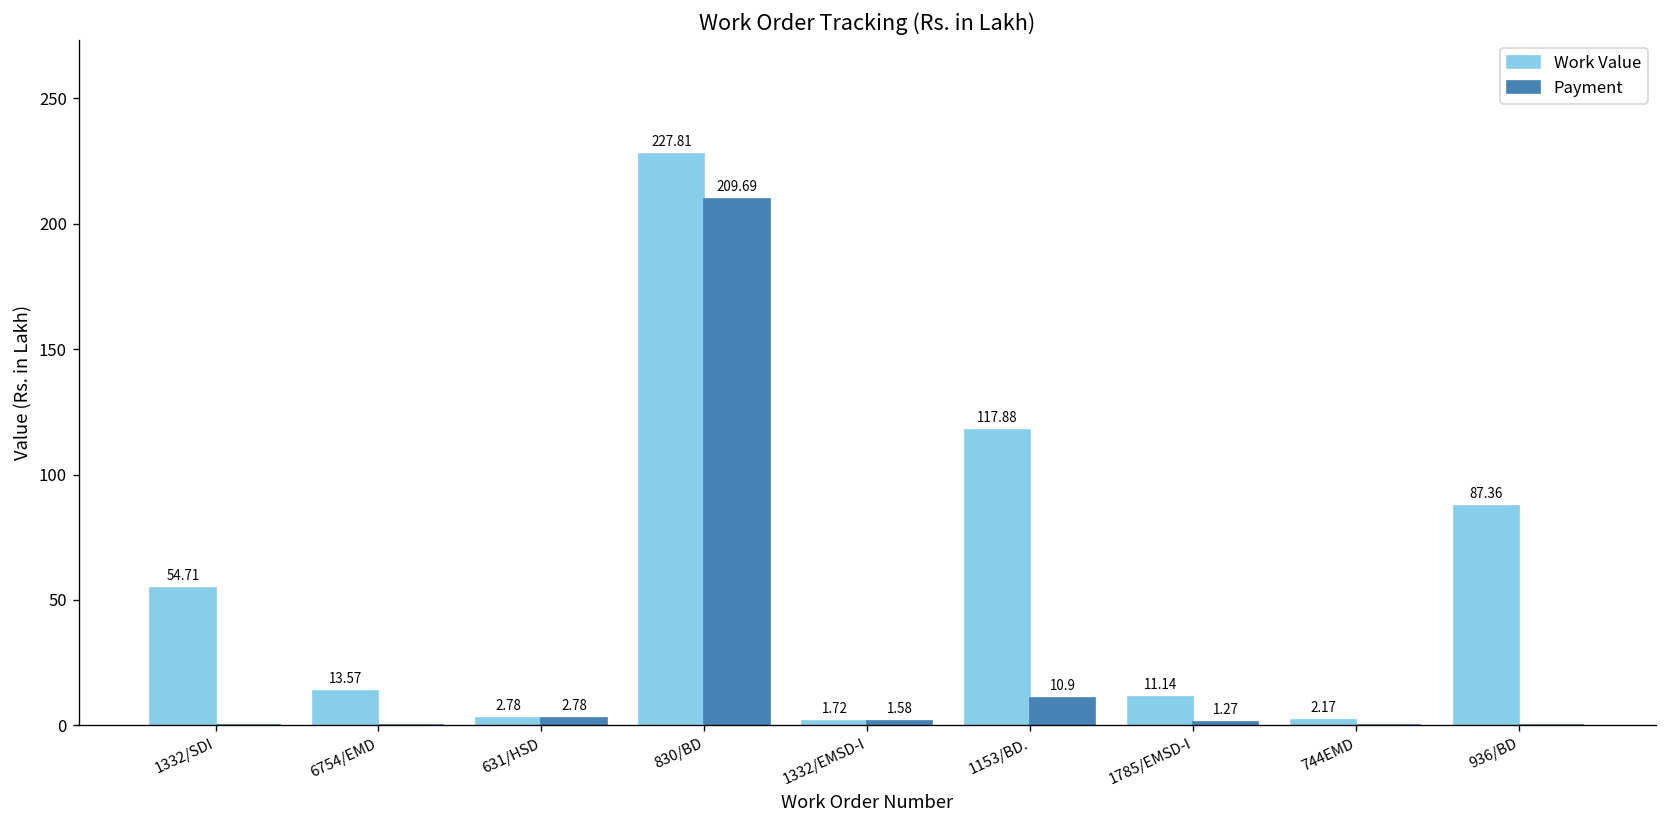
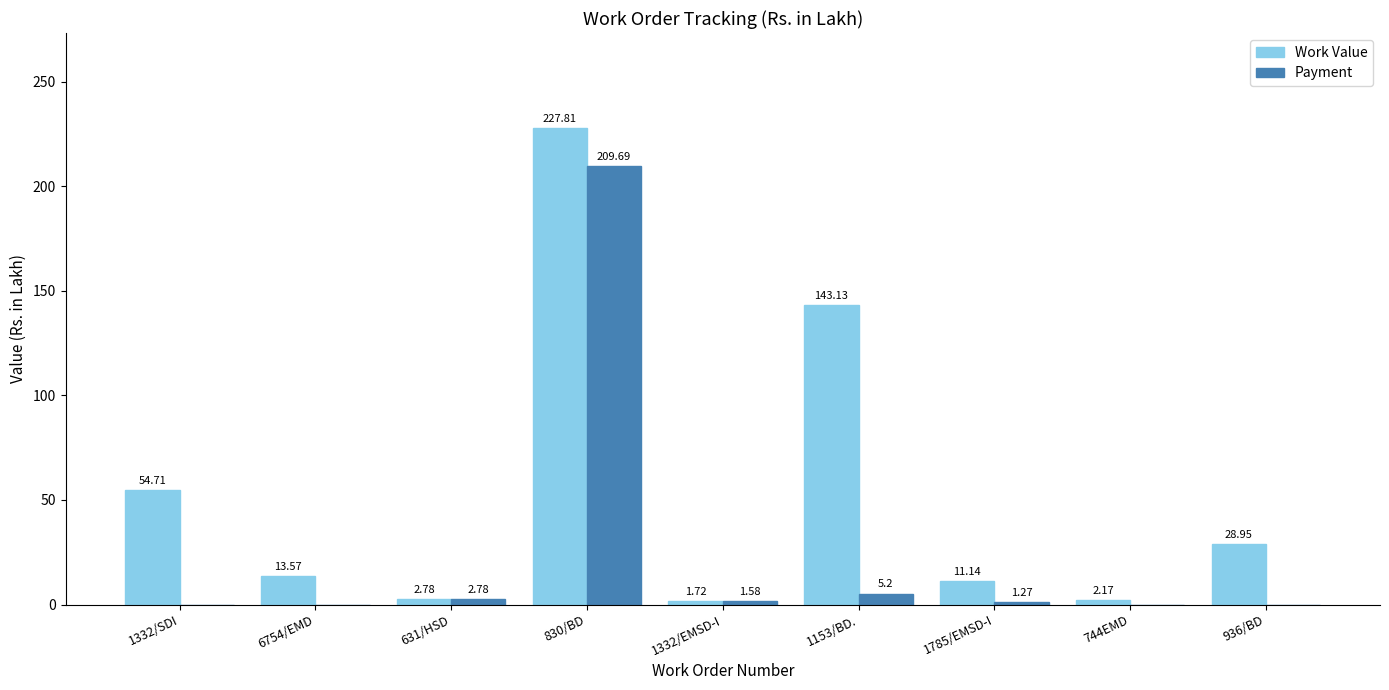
  {
    "Work Value": {
      "1332/SDI": 54.71,
      "6754/EMD": 13.57,
      "631/HSD": 2.78,
      "830/BD": 227.81,
      "1332/EMSD-I": 1.72,
-     "1153/BD.": 117.88,
+     "1153/BD.": 143.13,
      "1785/EMSD-I": 11.14,
      "744EMD": 2.17,
-     "936/BD": 87.36
+     "936/BD": 28.95
    },
    "Payment": {
      "631/HSD": 2.78,
      "830/BD": 209.69,
      "1332/EMSD-I": 1.58,
-     "1153/BD.": 10.9,
+     "1153/BD.": 5.2,
      "1785/EMSD-I": 1.27
    }
  }
